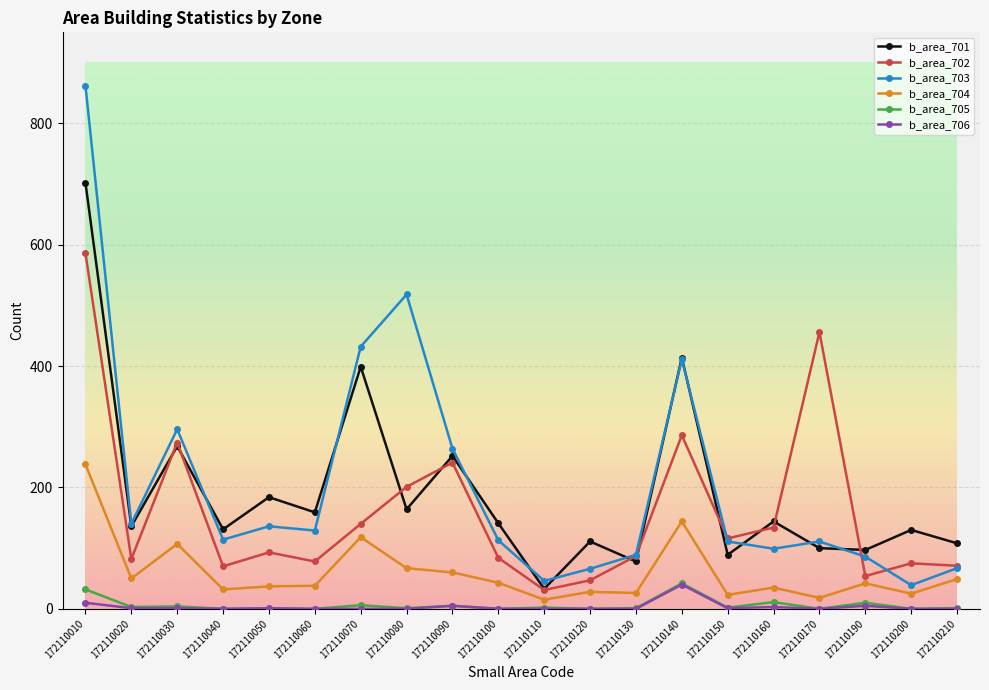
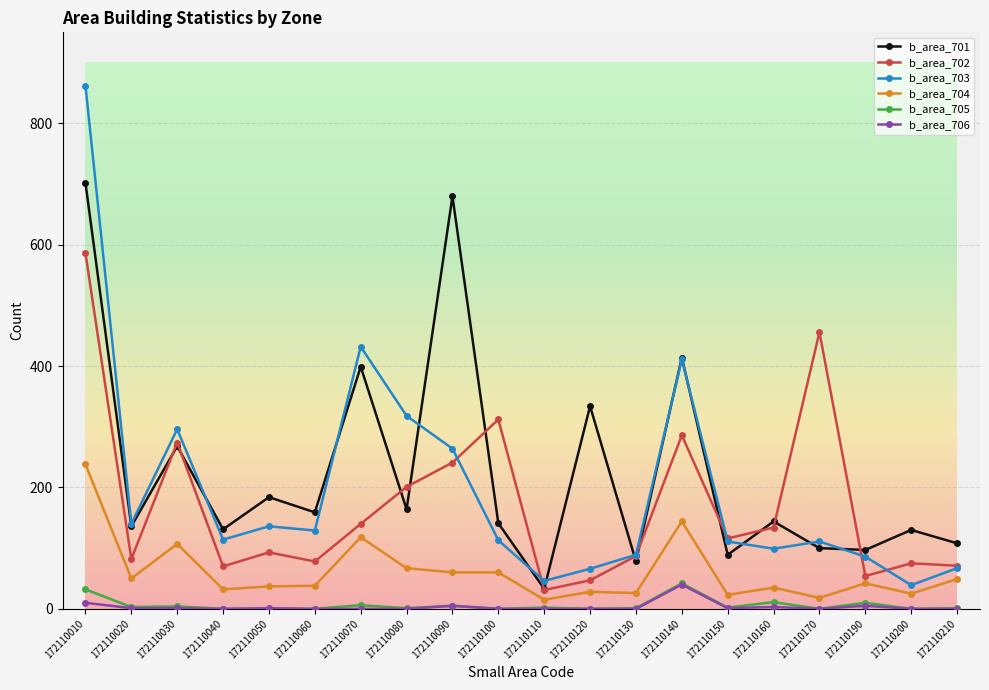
  {
    "b_area_701": {
      "172110010": 700,
      "172110030": 270,
      "172110040": 130,
      "172110050": 180,
      "172110060": 160,
      "172110070": 400,
      "172110080": 160,
-     "172110090": 250,
+     "172110090": 680,
      "172110100": 140,
-     "172110120": 110,
+     "172110120": 330,
      "172110130": 80,
      "172110150": 90,
      "172110160": 140,
      "172110170": 100,
      "172110190": 100,
      "172110200": 130,
      "172110210": 110
    },
    "b_area_702": {
      "172110010": 590,
      "172110020": 80,
      "172110030": 270,
      "172110040": 70,
      "172110050": 90,
      "172110060": 80,
      "172110070": 140,
      "172110080": 200,
      "172110090": 240,
-     "172110100": 80,
+     "172110100": 310,
      "172110120": 50,
      "172110140": 290,
      "172110150": 120,
      "172110160": 130,
      "172110170": 460,
      "172110190": 50,
      "172110200": 80
    },
    "b_area_703": {
      "172110010": 860,
      "172110030": 300,
      "172110040": 110,
      "172110050": 140,
      "172110060": 130,
      "172110070": 430,
-     "172110080": 520,
+     "172110080": 320,
      "172110090": 260,
      "172110100": 110,
      "172110110": 50,
      "172110120": 70,
      "172110150": 110,
      "172110160": 100,
      "172110170": 110,
      "172110190": 90,
      "172110200": 40
    },
    "b_area_704": {
      "172110010": 240,
      "172110020": 50,
      "172110030": 110,
      "172110040": 30,
      "172110050": 40,
      "172110060": 40,
      "172110070": 120,
      "172110080": 70,
      "172110090": 60,
-     "172110100": 40,
+     "172110100": 60,
      "172110110": 20,
      "172110120": 30,
      "172110130": 30,
      "172110140": 140,
      "172110150": 20,
      "172110160": 40,
      "172110170": 20,
      "172110190": 40,
      "172110200": 30,
      "172110210": 50
    },
    "b_area_705": {
      "172110010": 30,
      "172110070": 10,
      "172110160": 10,
      "172110190": 10
    },
    "b_area_706": {
      "172110010": 10,
      "172110070": 0,
      "172110160": 0,
      "172110190": 10
    }
  }
